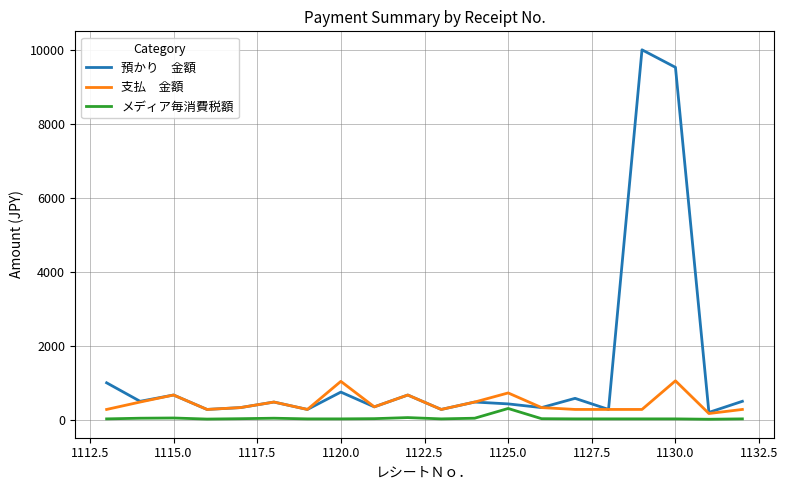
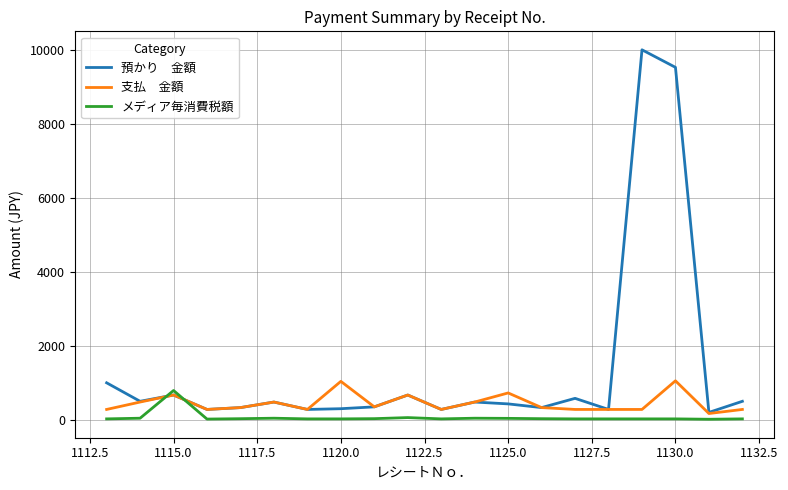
  {
    "預かり 金額": {
-     "1120.0": 700,
+     "1120.0": 300,
      "1125.0": 400,
      "1130.0": 9500
    },
    "支払 金額": {
      "1120.0": 1000,
      "1125.0": 700,
      "1130.0": 1100
    },
    "メディア毎消費税額": {
-     "1115.0": 0,
+     "1115.0": 800,
      "1120.0": 0,
-     "1125.0": 300,
+     "1125.0": 0,
      "1130.0": 0
    }
  }
